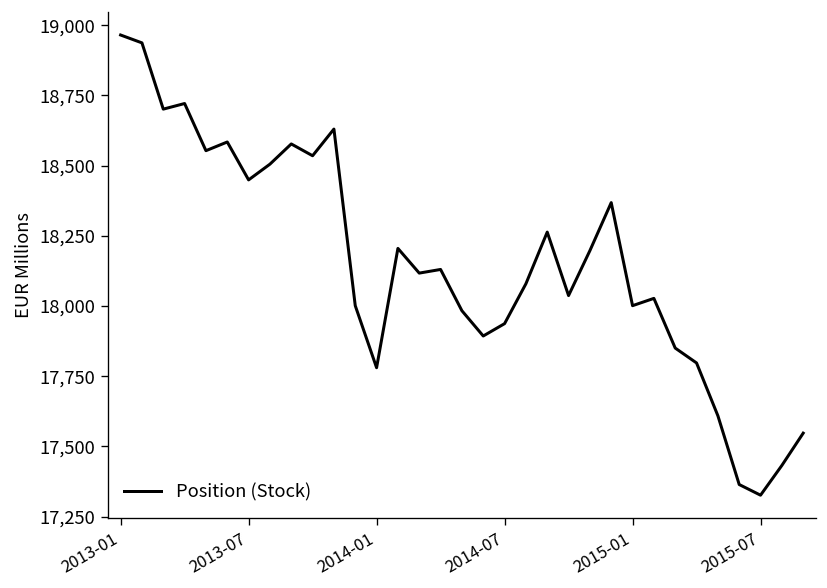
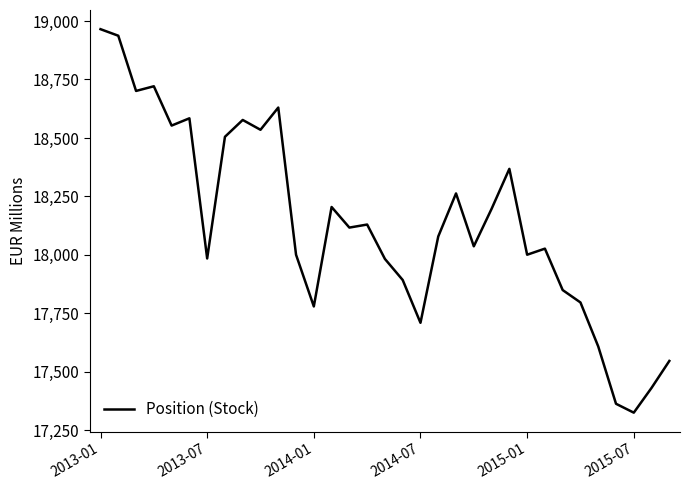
  {
    "2013-01": "18,970",
-   "2013-07": "18,450",
+   "2013-07": "17,990",
    "2014-01": "17,780",
-   "2014-07": "17,940",
+   "2014-07": "17,710",
    "2015-01": "18,000",
    "2015-07": "17,330"
  }
